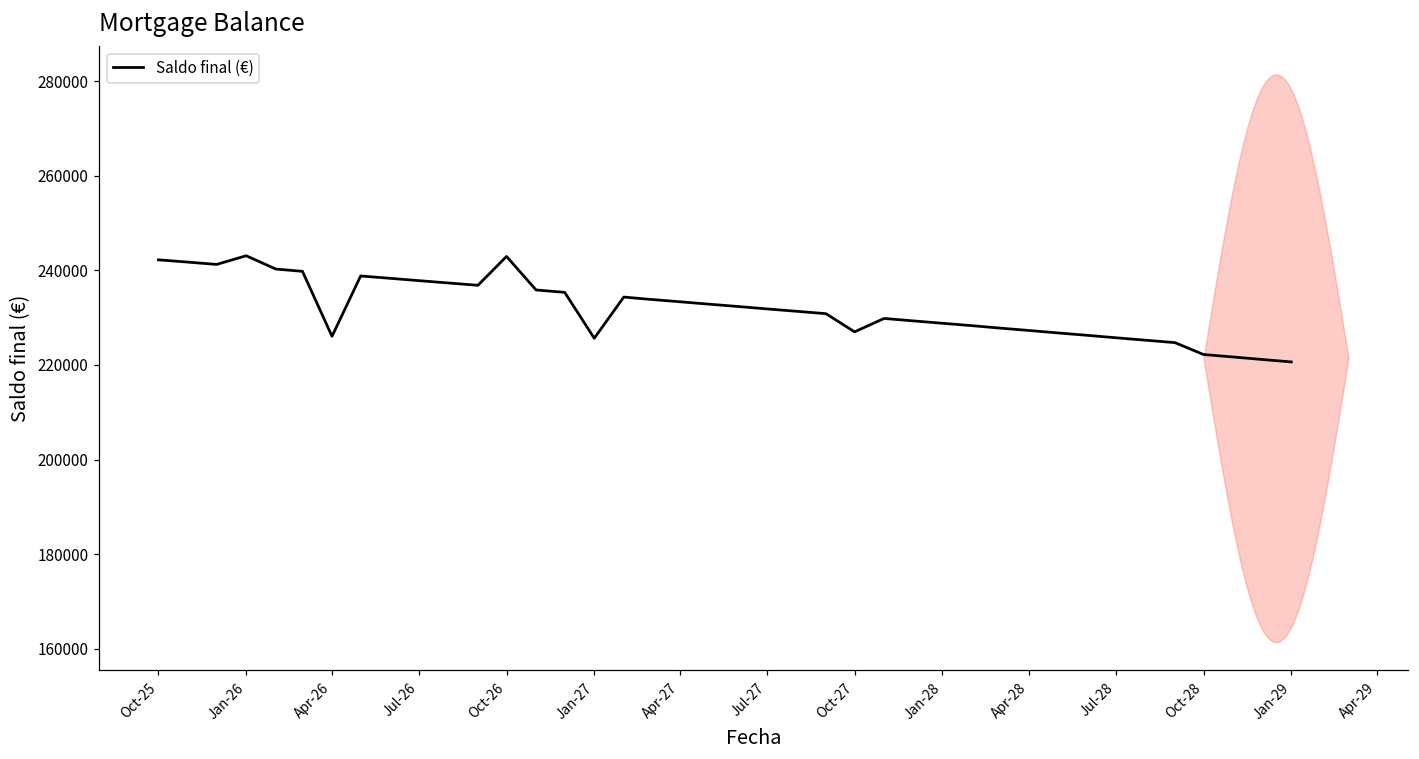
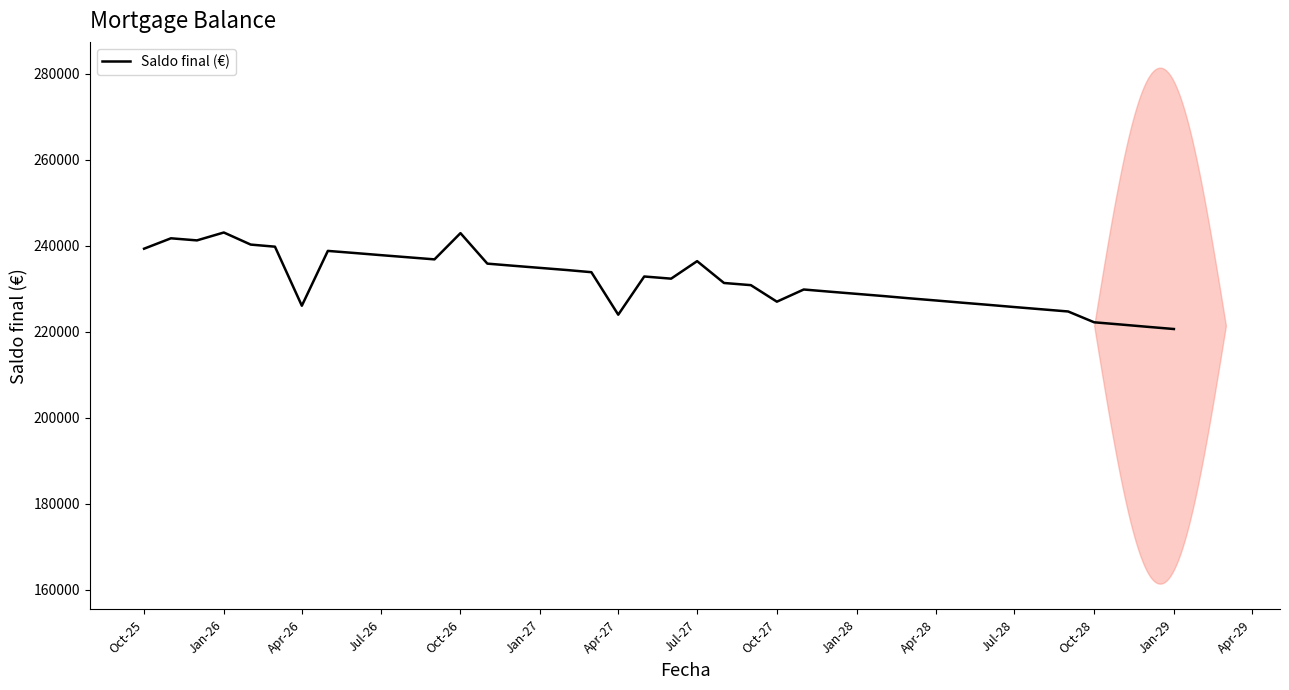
  {
    "Saldo final (€)": {
-     "Oct-25": 242000,
+     "Oct-25": 239000,
      "Jan-26": 243000,
      "Apr-26": 226000,
      "Jul-26": 238000,
      "Oct-26": 243000,
-     "Jan-27": 226000,
-     "Apr-27": 233000,
-     "Jul-27": 232000,
+     "Jan-27": 235000,
+     "Apr-27": 224000,
+     "Jul-27": 236000,
      "Oct-27": 227000,
      "Jan-28": 229000,
      "Apr-28": 227000,
      "Jul-28": 226000,
      "Oct-28": 222000,
      "Jan-29": 221000
    }
  }
